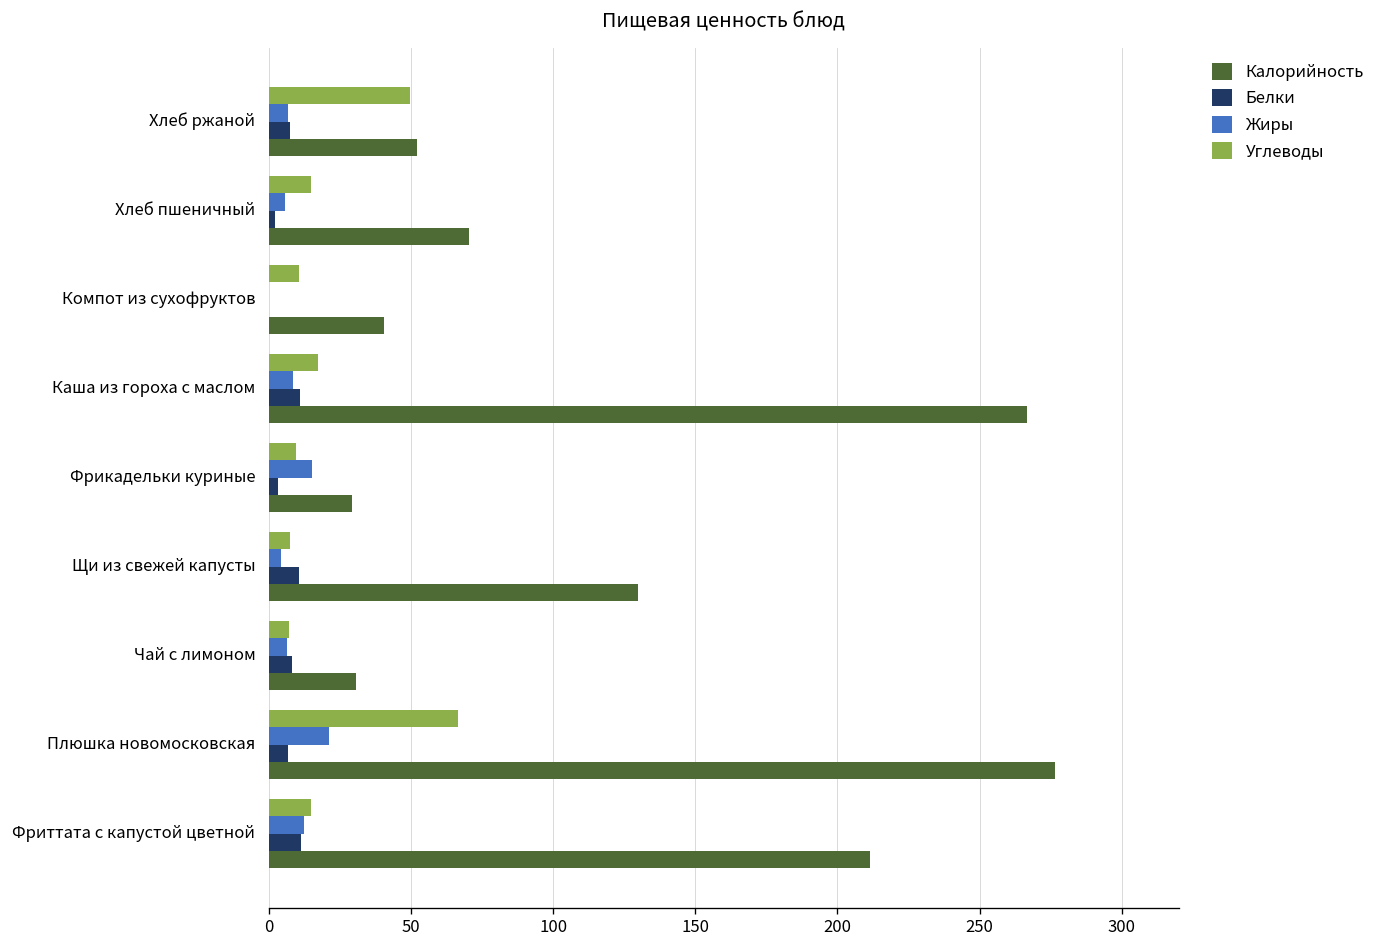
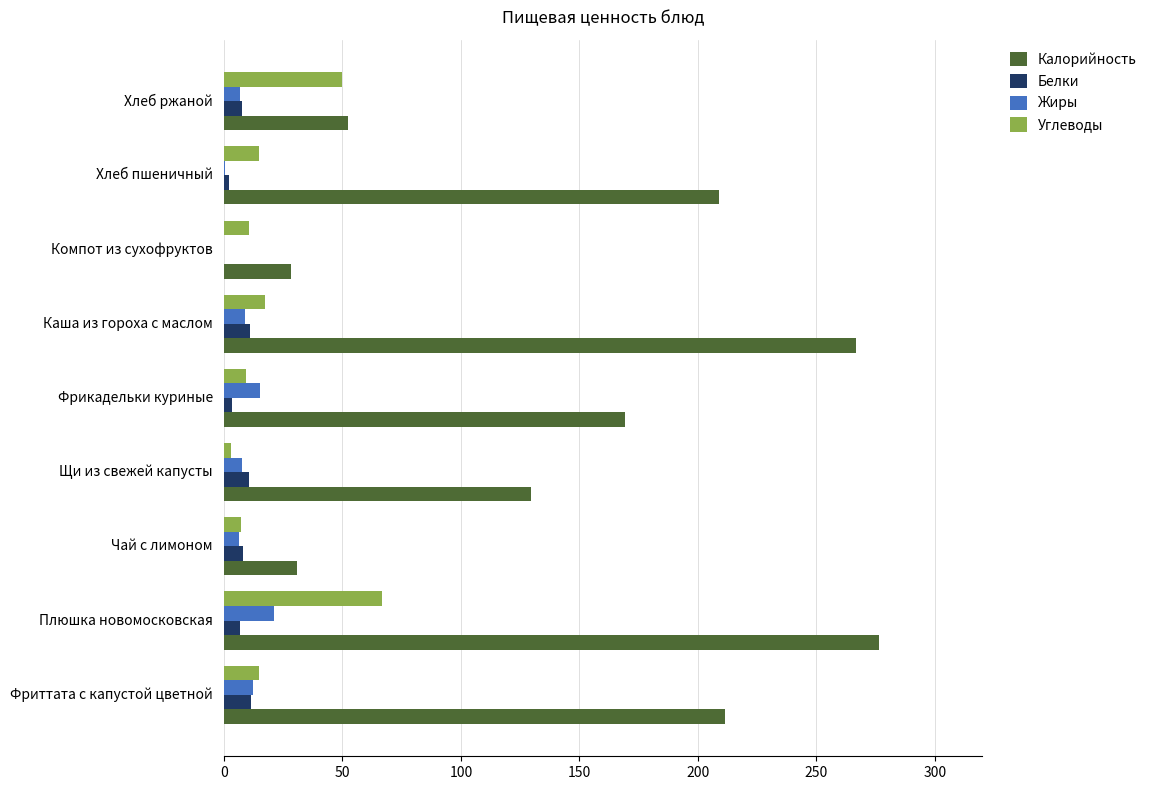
  {
    "Калорийность": {
      "Хлеб ржаной": 52,
-     "Хлеб пшеничный": 71,
-     "Компот из сухофруктов": 40,
+     "Хлеб пшеничный": 209,
+     "Компот из сухофруктов": 28,
      "Каша из гороха с маслом": 266,
-     "Фрикадельки куриные": 29,
+     "Фрикадельки куриные": 169,
      "Щи из свежей капусты": 130,
      "Чай с лимоном": 31,
      "Плюшка новомосковская": 277,
      "Фриттата с капустой цветной": 211
    },
    "Белки": {
      "Хлеб ржаной": 8,
      "Хлеб пшеничный": 2,
      "Каша из гороха с маслом": 11,
      "Фрикадельки куриные": 3,
      "Щи из свежей капусты": 11,
      "Чай с лимоном": 8,
      "Плюшка новомосковская": 7,
      "Фриттата с капустой цветной": 11
    },
    "Жиры": {
      "Хлеб ржаной": 7,
-     "Хлеб пшеничный": 6,
+     "Хлеб пшеничный": 0,
      "Компот из сухофруктов": 0,
      "Каша из гороха с маслом": 9,
      "Фрикадельки куриные": 15,
-     "Щи из свежей капусты": 4,
+     "Щи из свежей капусты": 8,
      "Чай с лимоном": 6,
      "Плюшка новомосковская": 21,
      "Фриттата с капустой цветной": 12
    },
    "Углеводы": {
      "Хлеб ржаной": 50,
      "Хлеб пшеничный": 15,
      "Компот из сухофруктов": 11,
      "Каша из гороха с маслом": 17,
      "Фрикадельки куриные": 10,
-     "Щи из свежей капусты": 7,
+     "Щи из свежей капусты": 3,
      "Чай с лимоном": 7,
      "Плюшка новомосковская": 67,
      "Фриттата с капустой цветной": 15
    }
  }
